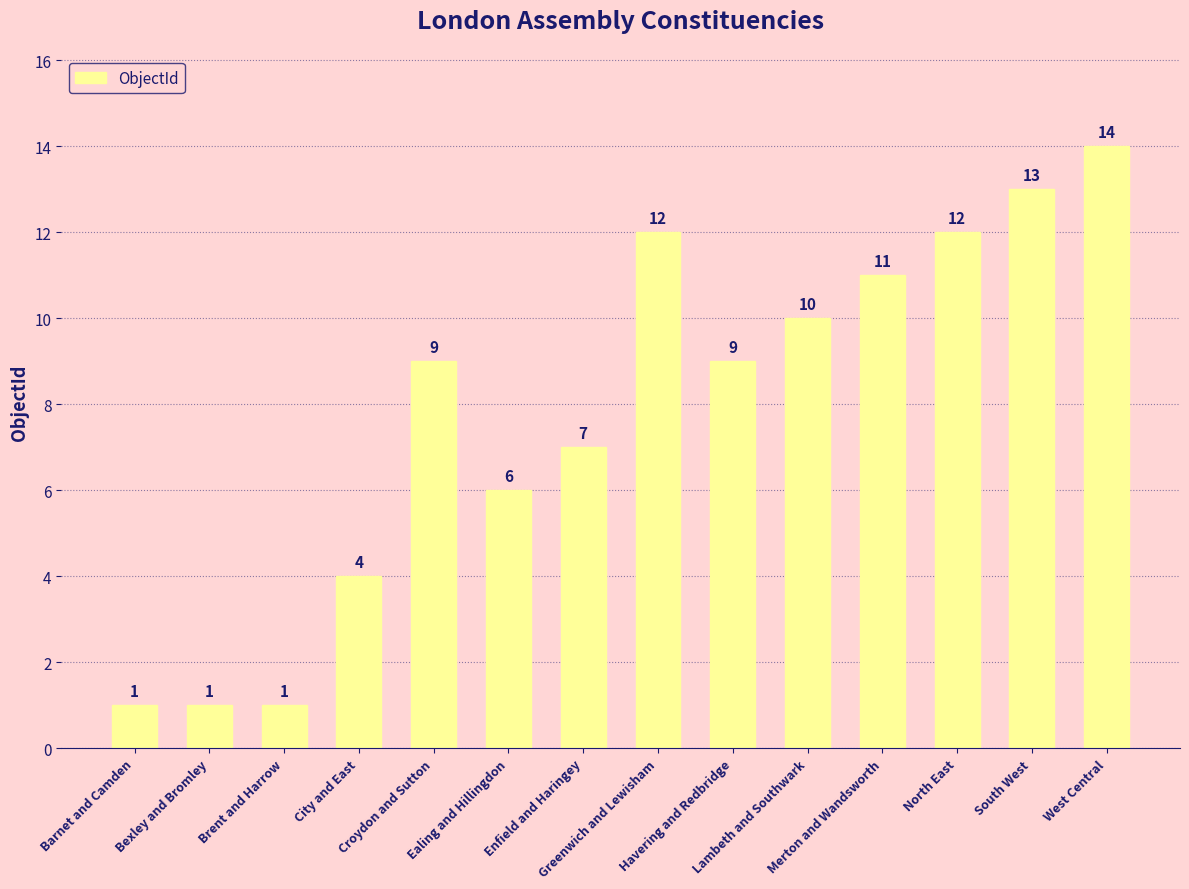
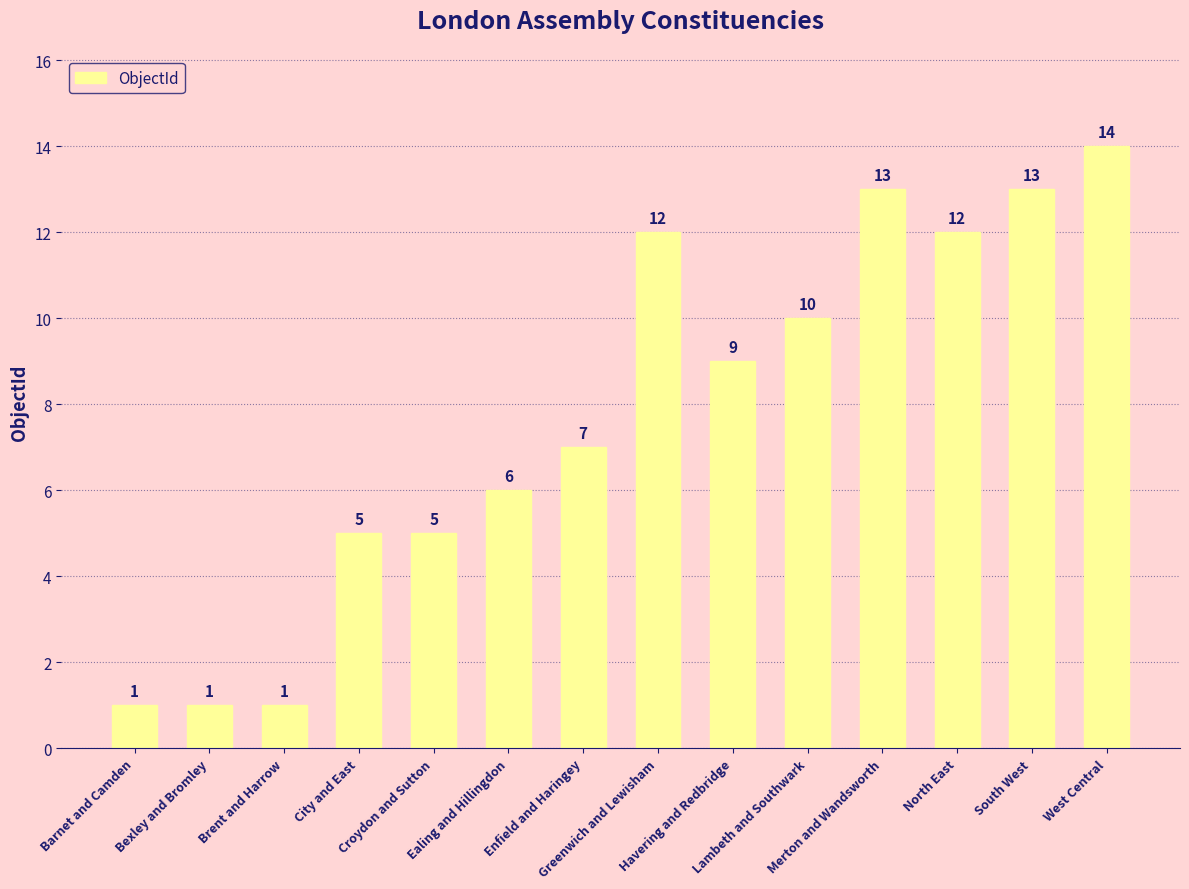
  {
    "Barnet and Camden": 1,
    "Bexley and Bromley": 1,
    "Brent and Harrow": 1,
-   "City and East": 4,
-   "Croydon and Sutton": 9,
+   "City and East": 5,
+   "Croydon and Sutton": 5,
    "Ealing and Hillingdon": 6,
    "Enfield and Haringey": 7,
    "Greenwich and Lewisham": 12,
    "Havering and Redbridge": 9,
    "Lambeth and Southwark": 10,
-   "Merton and Wandsworth": 11,
+   "Merton and Wandsworth": 13,
    "North East": 12,
    "South West": 13,
    "West Central": 14
  }
